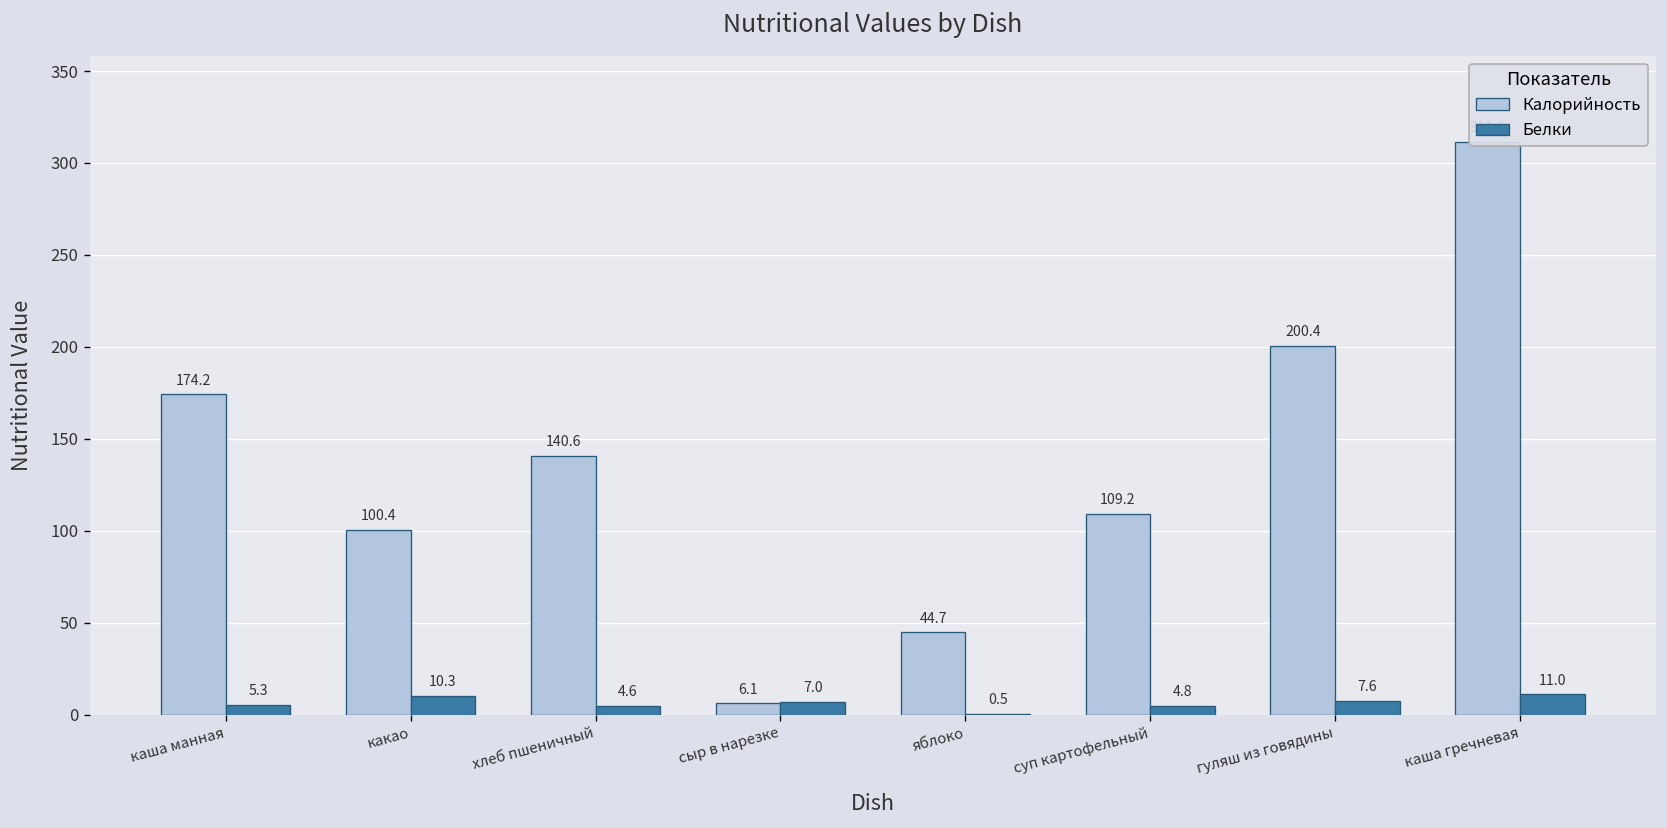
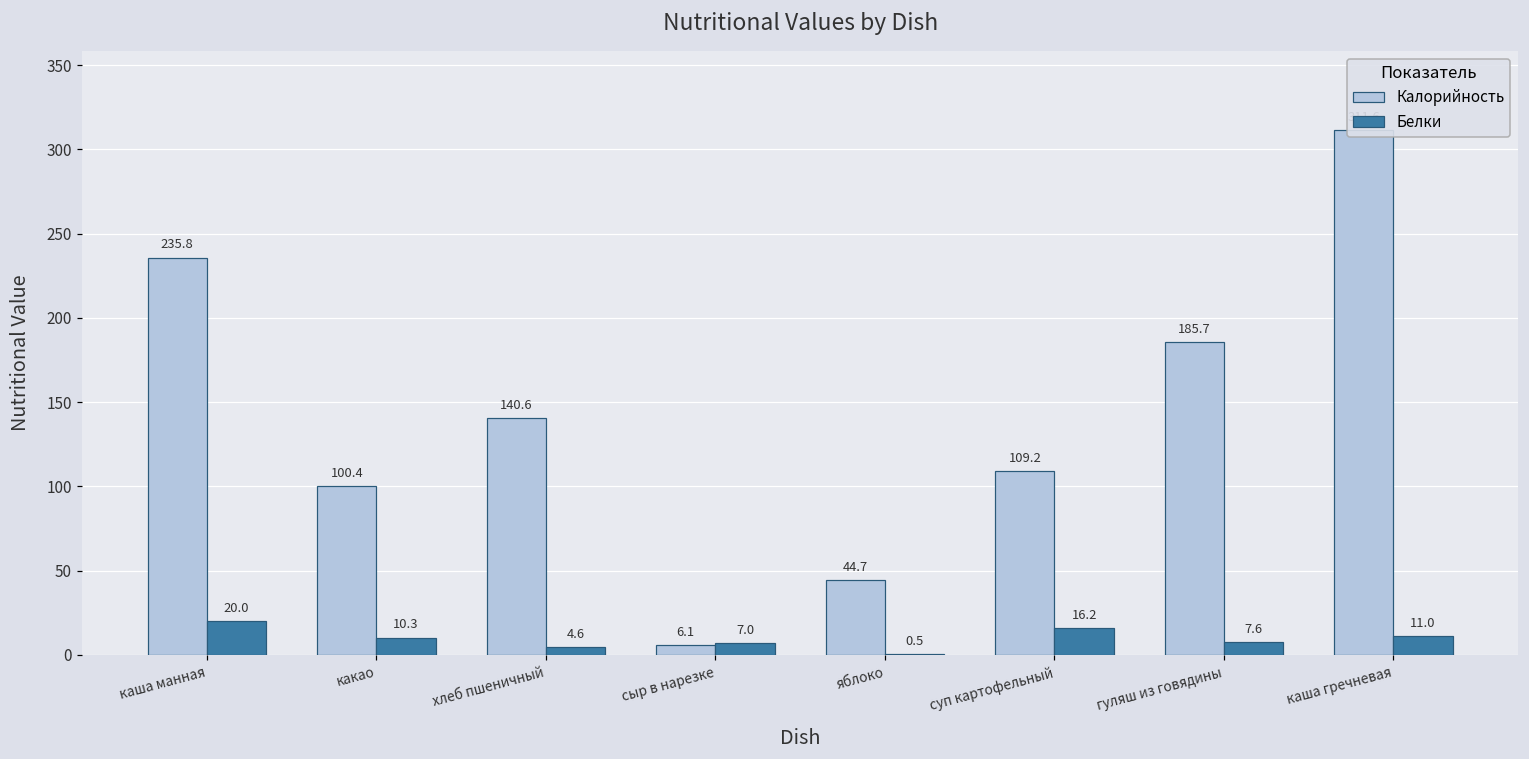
  {
    "Калорийность": {
-     "каша манная": 174.2,
+     "каша манная": 235.8,
      "какао": 100.4,
      "хлеб пшеничный": 140.6,
      "сыр в нарезке": 6.1,
      "яблоко": 44.7,
      "суп картофельный": 109.2,
-     "гуляш из говядины": 200.4
+     "гуляш из говядины": 185.7
    },
    "Белки": {
-     "каша манная": 5.3,
+     "каша манная": 20.0,
      "какао": 10.3,
      "хлеб пшеничный": 4.6,
      "сыр в нарезке": 7.0,
      "яблоко": 0.5,
-     "суп картофельный": 4.8,
+     "суп картофельный": 16.2,
      "гуляш из говядины": 7.6,
      "каша гречневая": 11.0
    }
  }
